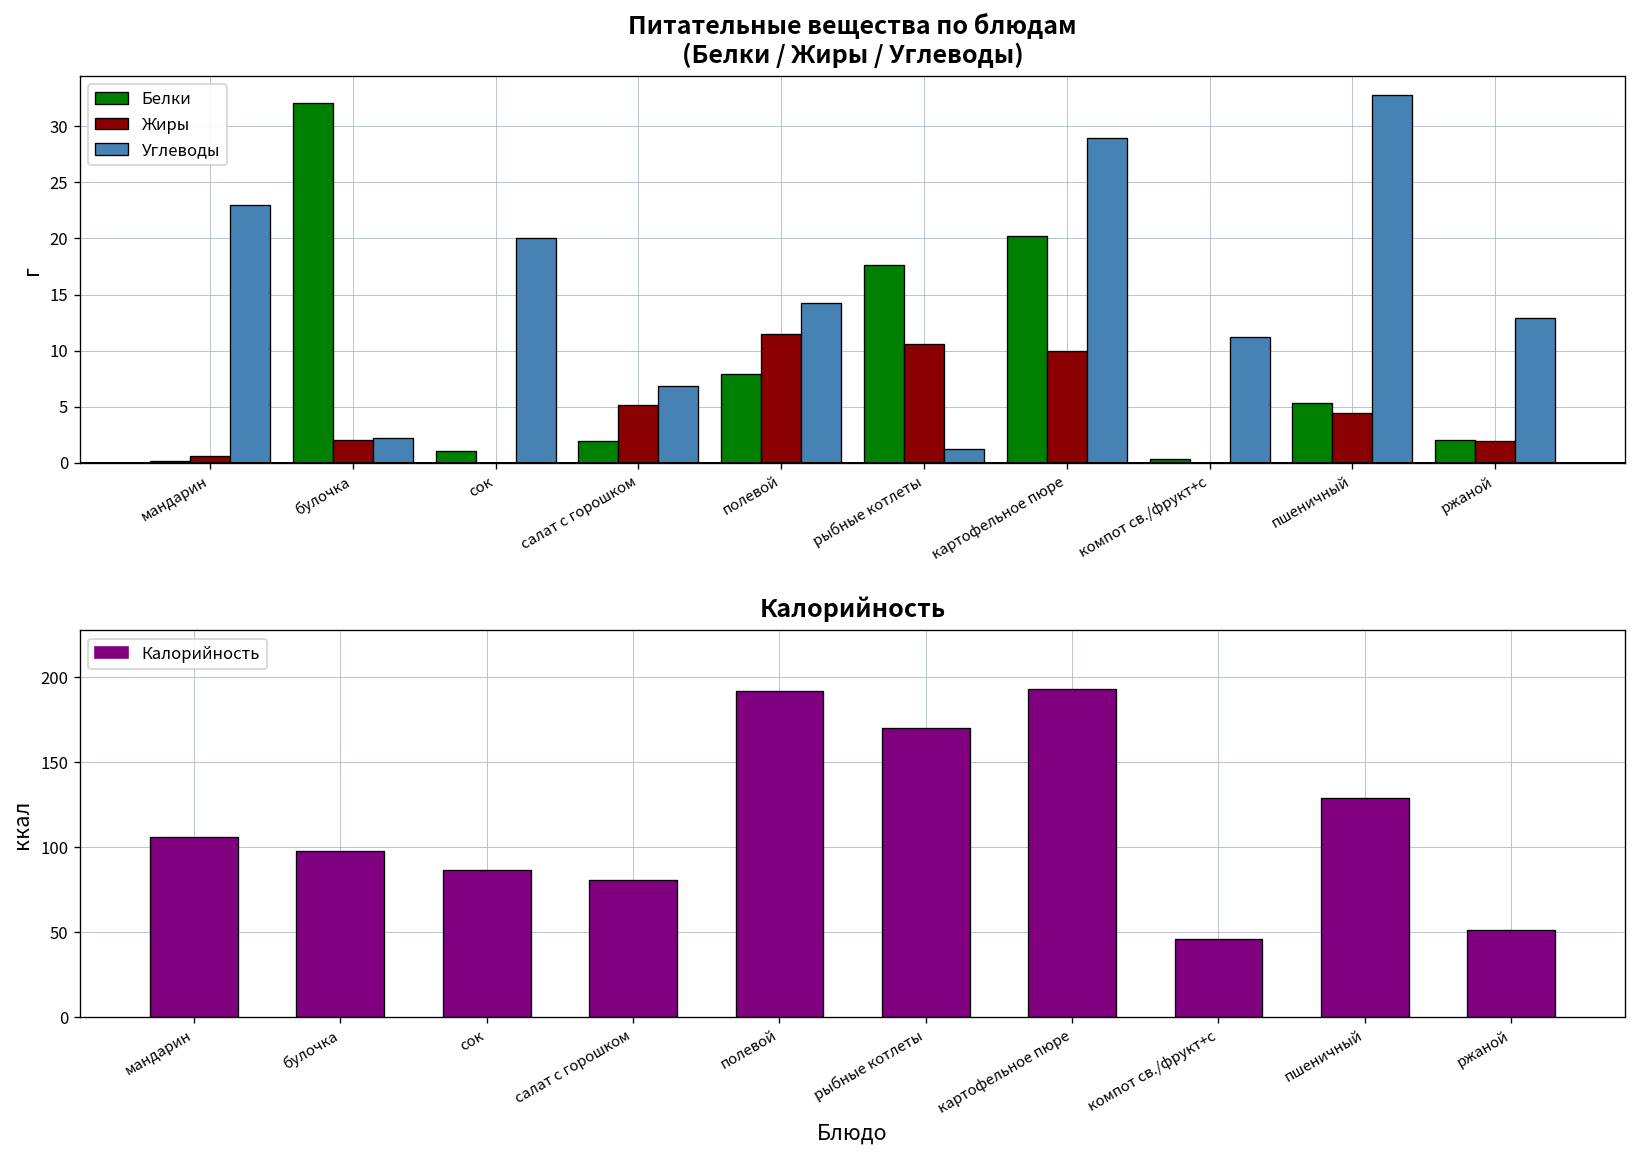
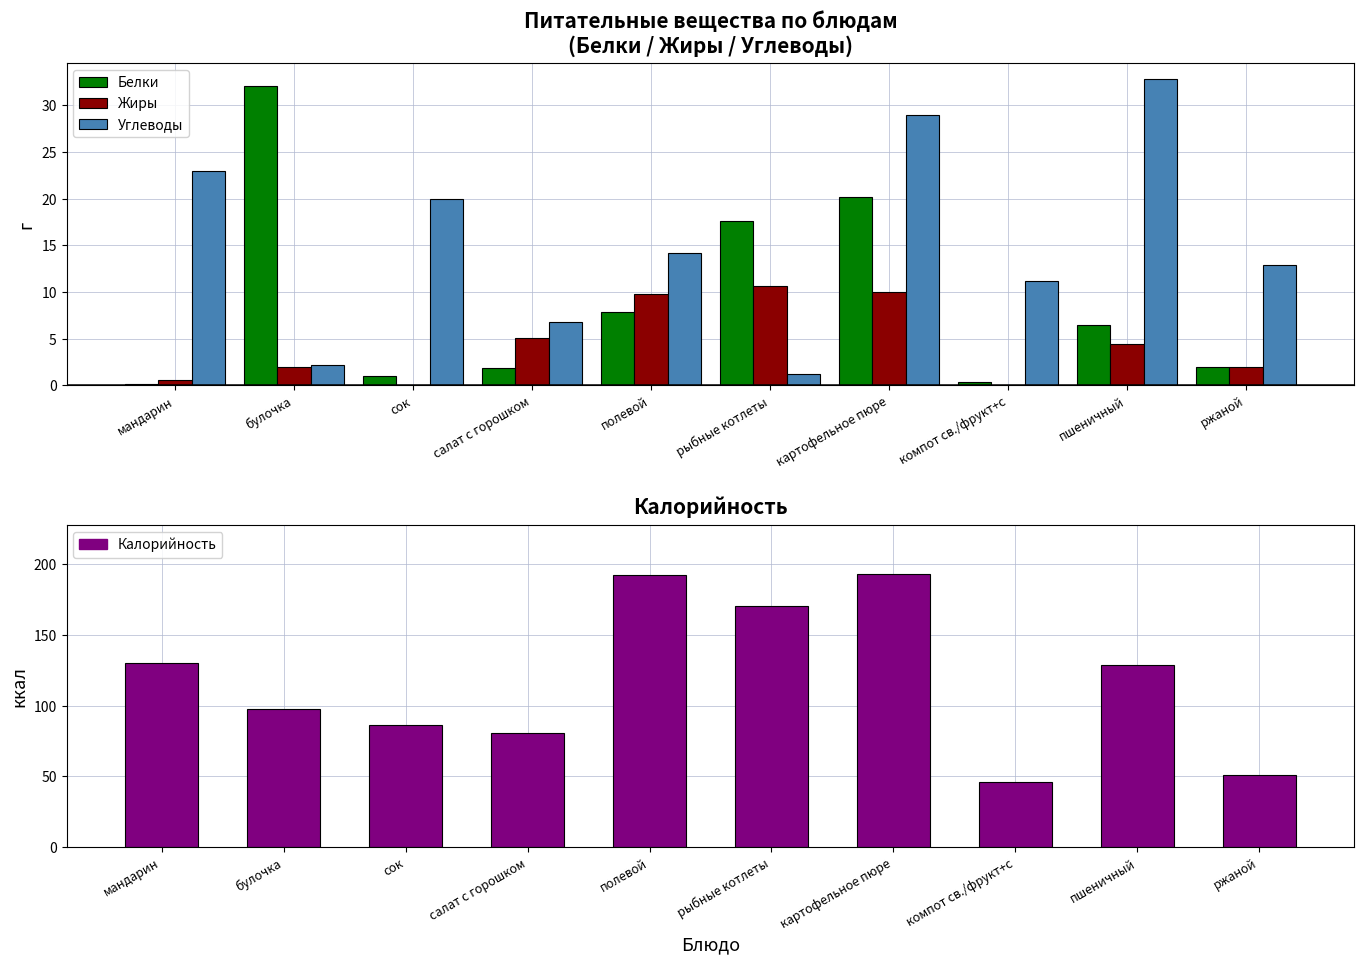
  {
    "Питательные вещества по блюдам (Белки / Жиры / Углеводы)": {
      "Белки": {
        "булочка": 32,
        "сок": 1,
        "салат с горошком": 2,
        "полевой": 8,
        "рыбные котлеты": 18,
        "картофельное пюре": 20,
        "компот св./фрукт+с": 0,
-       "пшеничный": 5,
+       "пшеничный": 6,
        "ржаной": 2
      },
      "Жиры": {
        "мандарин": 1,
        "булочка": 2,
        "сок": 0,
        "салат с горошком": 5,
-       "полевой": 12,
+       "полевой": 10,
        "рыбные котлеты": 11,
        "картофельное пюре": 10,
        "компот св./фрукт+с": 0,
        "пшеничный": 4,
        "ржаной": 2
      },
      "Углеводы": {
        "мандарин": 23,
        "булочка": 2,
        "сок": 20,
        "салат с горошком": 7,
        "полевой": 14,
        "рыбные котлеты": 1,
        "картофельное пюре": 29,
        "компот св./фрукт+с": 11,
        "пшеничный": 33,
        "ржаной": 13
      }
    },
    "Калорийность": {
-     "мандарин": 106,
+     "мандарин": 130,
      "булочка": 98,
      "сок": 87,
      "салат с горошком": 81,
      "полевой": 192,
      "рыбные котлеты": 170,
      "картофельное пюре": 193,
      "компот св./фрукт+с": 46,
      "пшеничный": 129,
      "ржаной": 51
    }
  }
